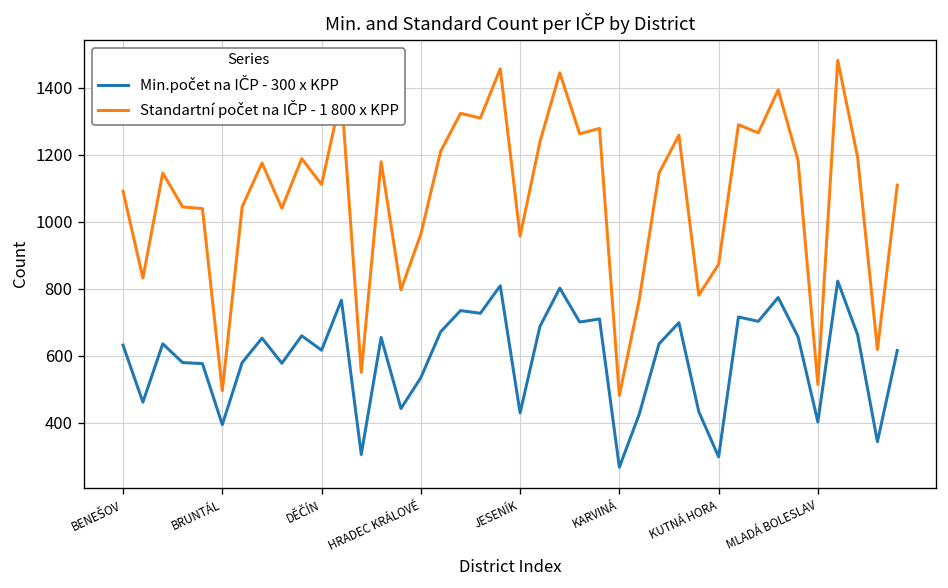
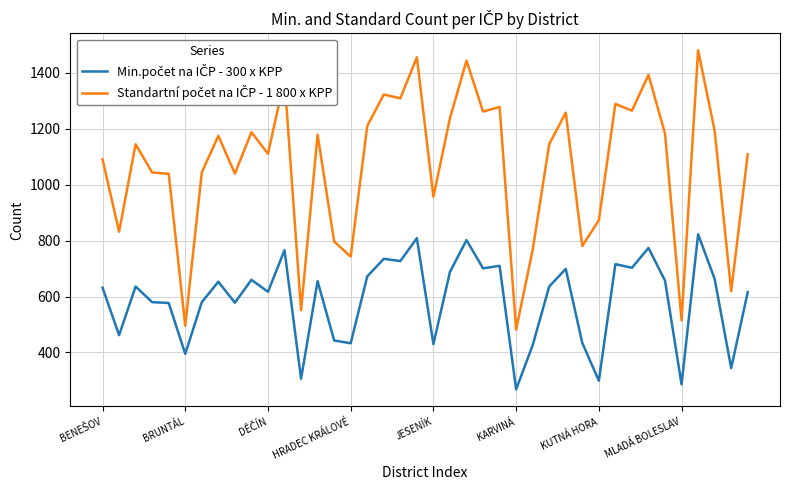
  {
    "Min.počet na IČP - 300 x KPP": {
      "BENEŠOV": 630,
      "BRUNTÁL": 400,
      "DĚČÍN": 620,
-     "HRADEC KRÁLOVÉ": 540,
+     "HRADEC KRÁLOVÉ": 430,
      "JESENÍK": 430,
      "KARVINÁ": 270,
      "KUTNÁ HORA": 300,
-     "MLADÁ BOLESLAV": 400
+     "MLADÁ BOLESLAV": 290
    },
    "Standartní počet na IČP - 1 800 x KPP": {
      "BENEŠOV": 1090,
      "BRUNTÁL": 500,
      "DĚČÍN": 1110,
-     "HRADEC KRÁLOVÉ": 960,
+     "HRADEC KRÁLOVÉ": 740,
      "JESENÍK": 960,
      "KARVINÁ": 480,
      "KUTNÁ HORA": 870,
      "MLADÁ BOLESLAV": 520
    }
  }
